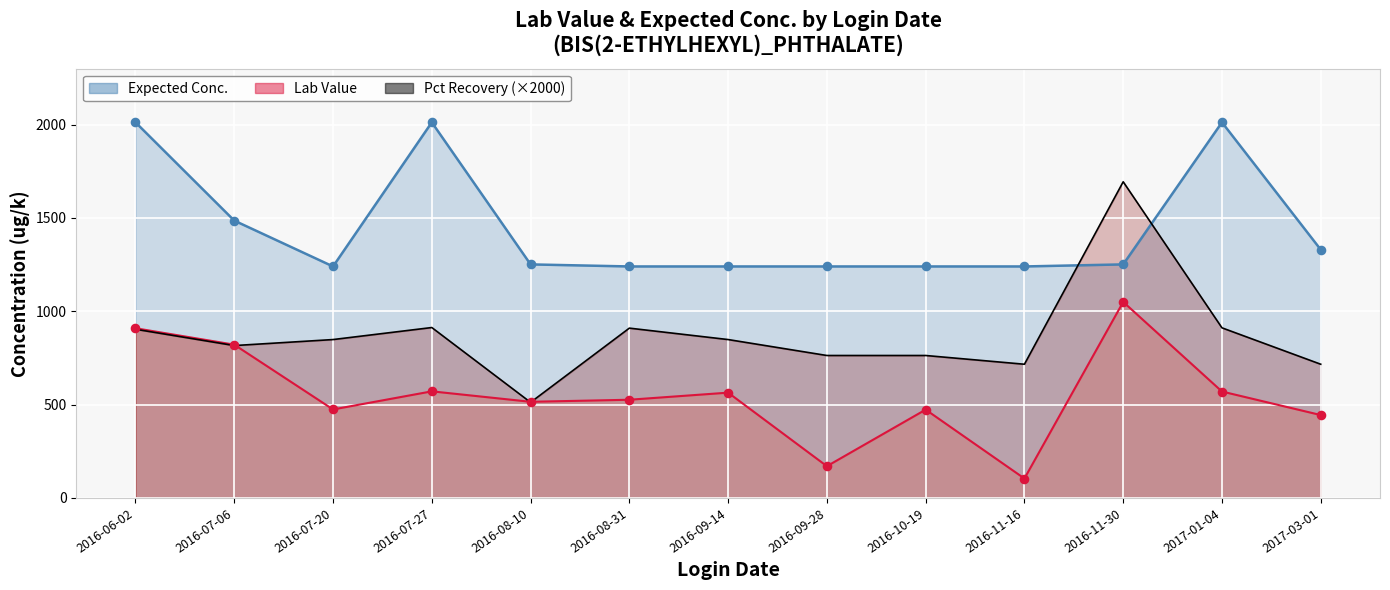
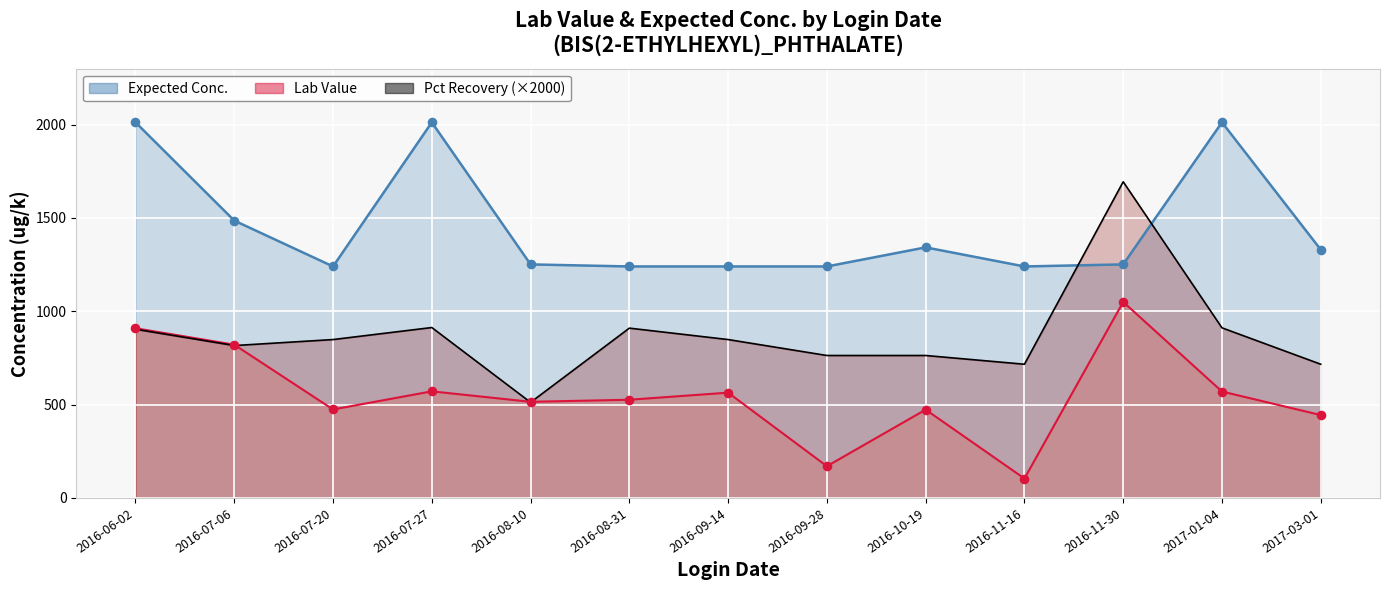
  {
    "Expected Conc.": {
      "2016-06-02": 2010,
      "2016-07-06": 1490,
      "2016-07-20": 1240,
      "2016-07-27": 2010,
      "2016-08-10": 1250,
      "2016-08-31": 1240,
      "2016-09-14": 1240,
      "2016-09-28": 1240,
-     "2016-10-19": 1240,
+     "2016-10-19": 1340,
      "2016-11-16": 1240,
      "2016-11-30": 1250,
      "2017-01-04": 2010,
      "2017-03-01": 1330
    }
  }
